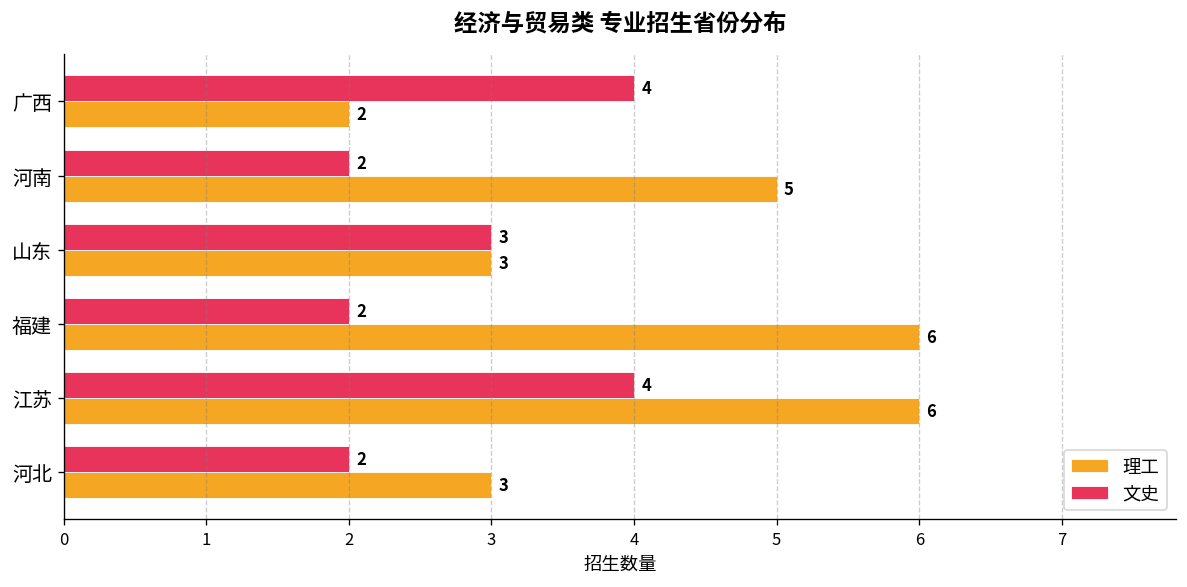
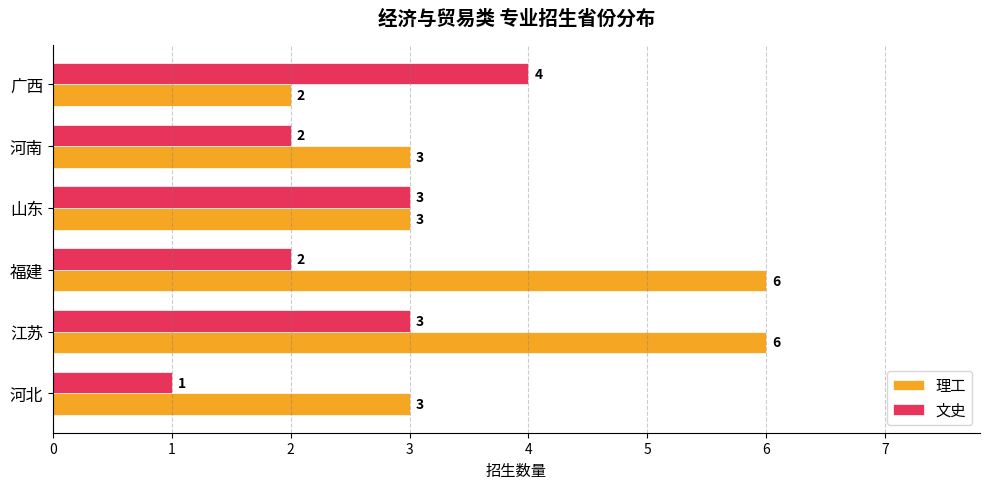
  {
    "理工": {
      "广西": 2,
-     "河南": 5,
+     "河南": 3,
      "山东": 3,
      "福建": 6,
      "江苏": 6,
      "河北": 3
    },
    "文史": {
      "广西": 4,
      "河南": 2,
      "山东": 3,
      "福建": 2,
-     "江苏": 4,
-     "河北": 2
+     "江苏": 3,
+     "河北": 1
    }
  }
